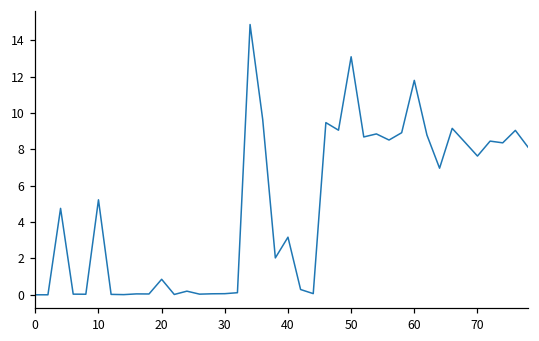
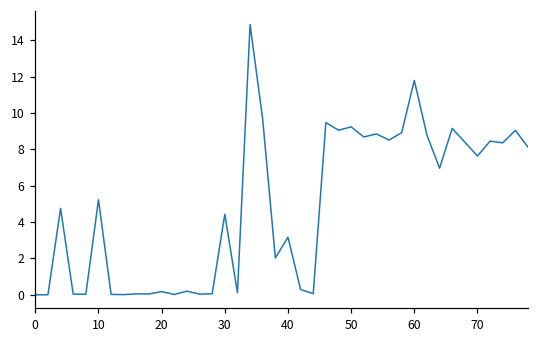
  {
    "0": 0.0,
    "10": 5.2,
-   "20": 0.9,
-   "30": 0.1,
+   "20": 0.2,
+   "30": 4.4,
    "40": 3.2,
-   "50": 13.1,
+   "50": 9.2,
    "60": 11.8,
    "70": 7.6
  }
